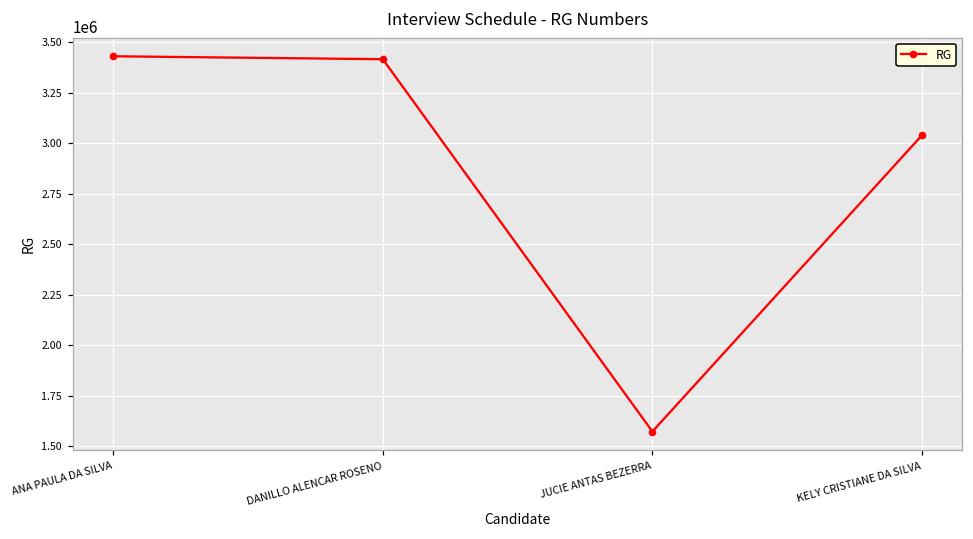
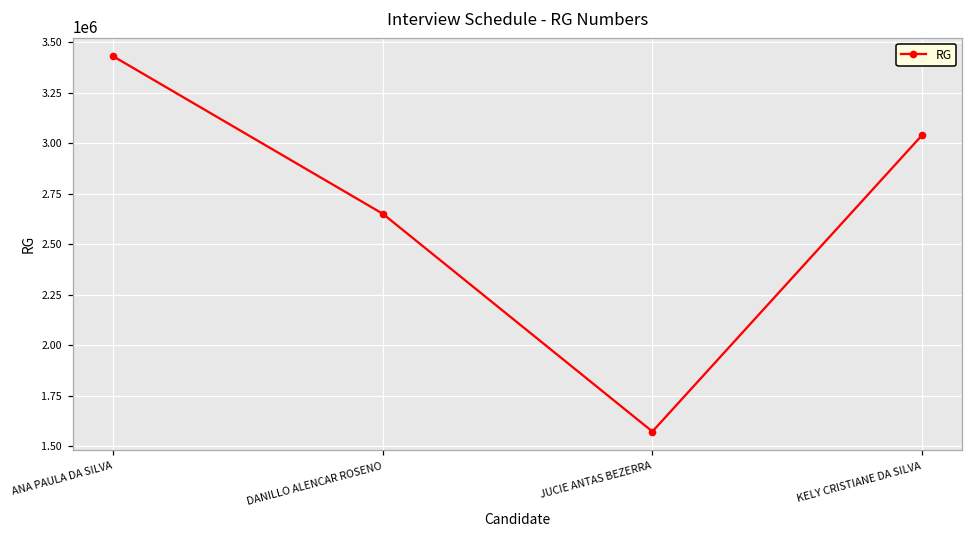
  {
    "ANA PAULA DA SILVA": 3430000,
-   "DANILLO ALENCAR ROSENO": 3420000,
+   "DANILLO ALENCAR ROSENO": 2650000,
    "JUCIE ANTAS BEZERRA": 1570000,
    "KELY CRISTIANE DA SILVA": 3040000
  }
